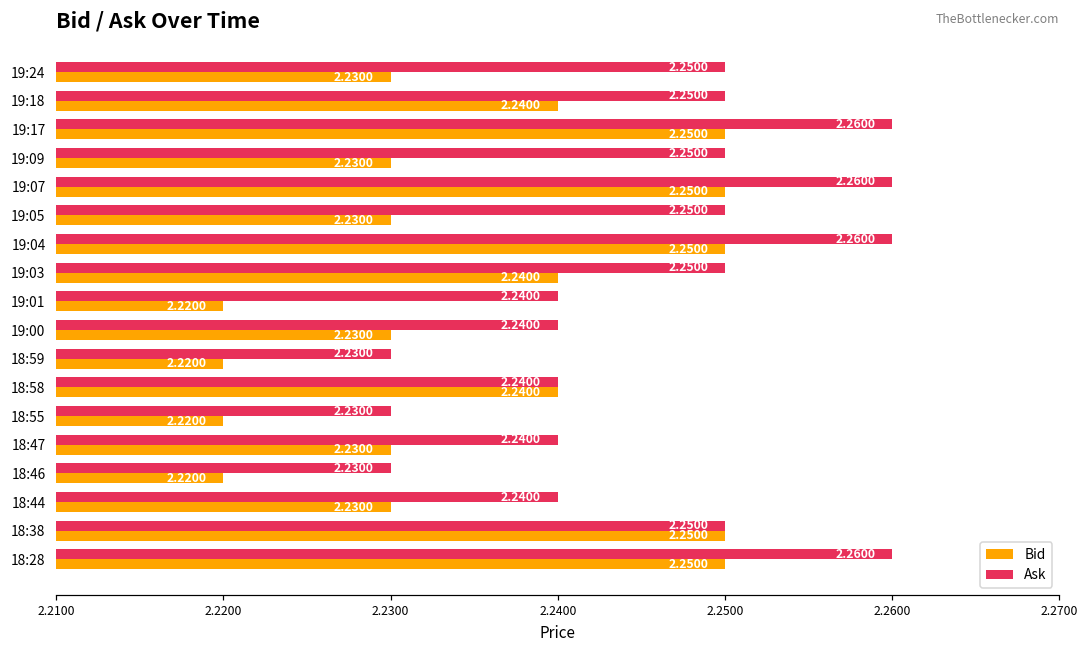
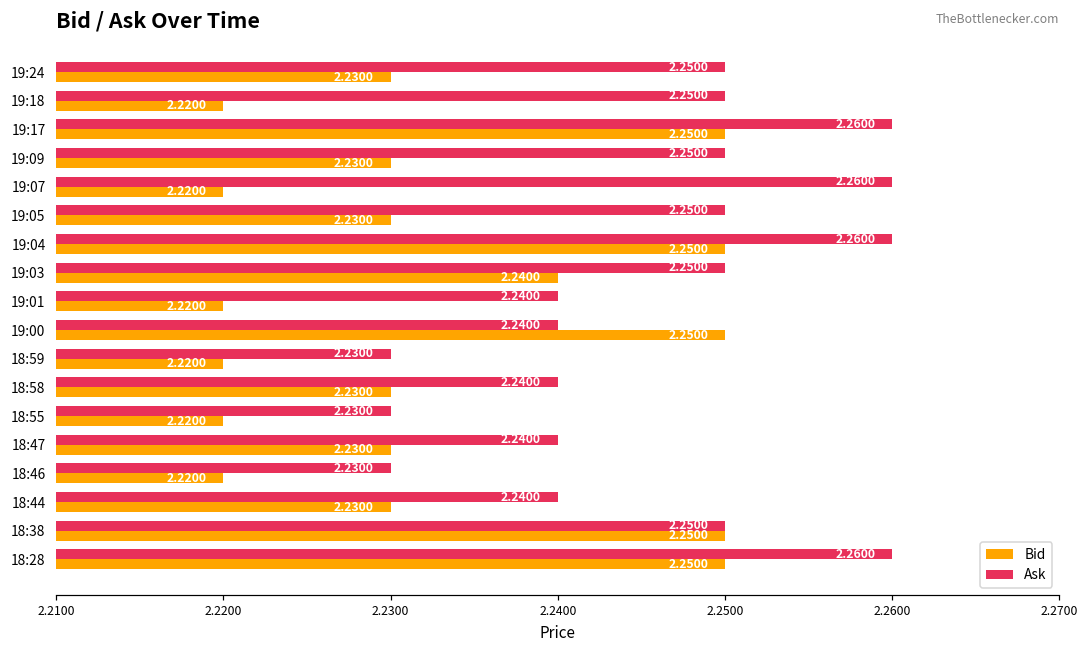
  {
    "Bid": {
      "19:24": 2.2300,
-     "19:18": 2.2400,
+     "19:18": 2.2200,
      "19:17": 2.2500,
      "19:09": 2.2300,
-     "19:07": 2.2500,
+     "19:07": 2.2200,
      "19:05": 2.2300,
      "19:04": 2.2500,
      "19:03": 2.2400,
      "19:01": 2.2200,
-     "19:00": 2.2300,
+     "19:00": 2.2500,
      "18:59": 2.2200,
-     "18:58": 2.2400,
+     "18:58": 2.2300,
      "18:55": 2.2200,
      "18:47": 2.2300,
      "18:46": 2.2200,
      "18:44": 2.2300,
      "18:28": 2.2500
    },
    "Ask": {
      "19:24": 2.2500,
      "19:18": 2.2500,
      "19:17": 2.2600,
      "19:09": 2.2500,
      "19:07": 2.2600,
      "19:05": 2.2500,
      "19:04": 2.2600,
      "19:03": 2.2500,
      "19:01": 2.2400,
      "19:00": 2.2400,
      "18:59": 2.2300,
      "18:55": 2.2300,
      "18:47": 2.2400,
      "18:46": 2.2300,
      "18:44": 2.2400,
      "18:28": 2.2600
    }
  }
